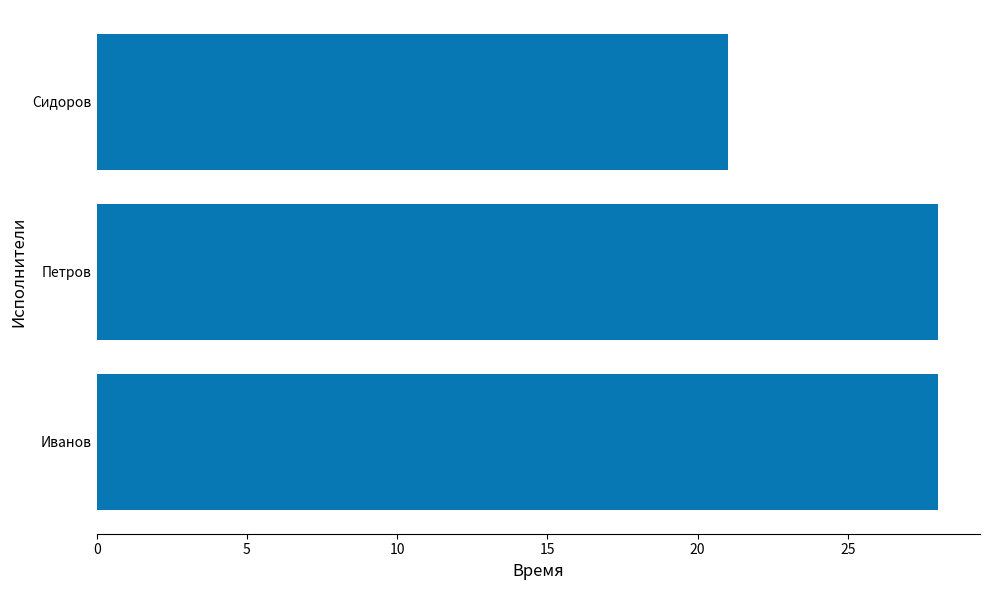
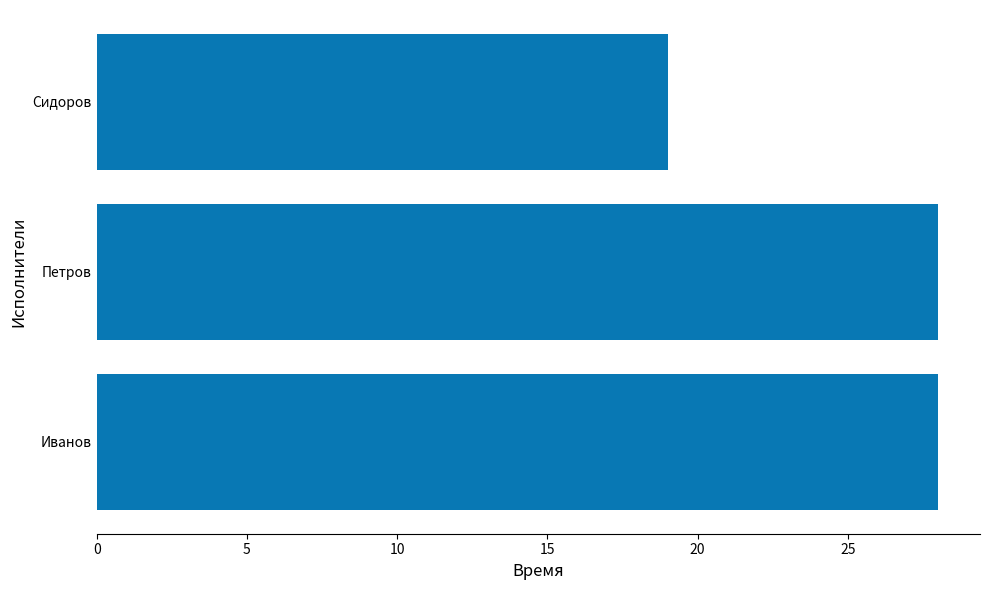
  {
-   "Сидоров": 21,
+   "Сидоров": 19,
    "Петров": 28,
    "Иванов": 28
  }
